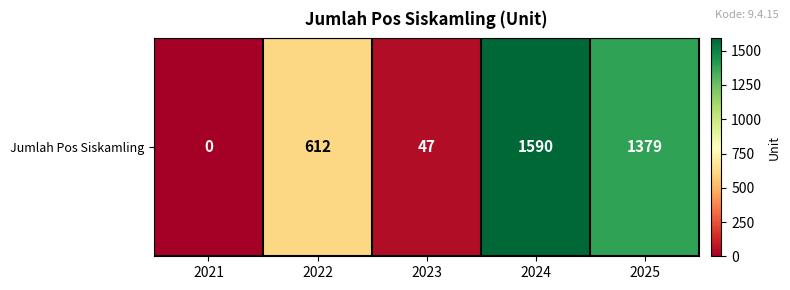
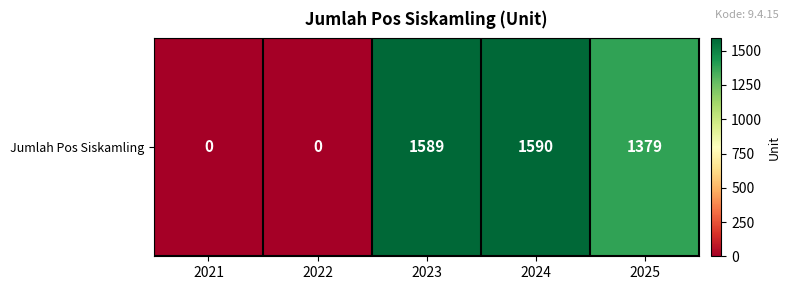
  {
    "Jumlah Pos Siskamling": {
      "2021": 0,
-     "2022": 612,
-     "2023": 47,
+     "2022": 0,
+     "2023": 1589,
      "2024": 1590,
      "2025": 1379
    }
  }
